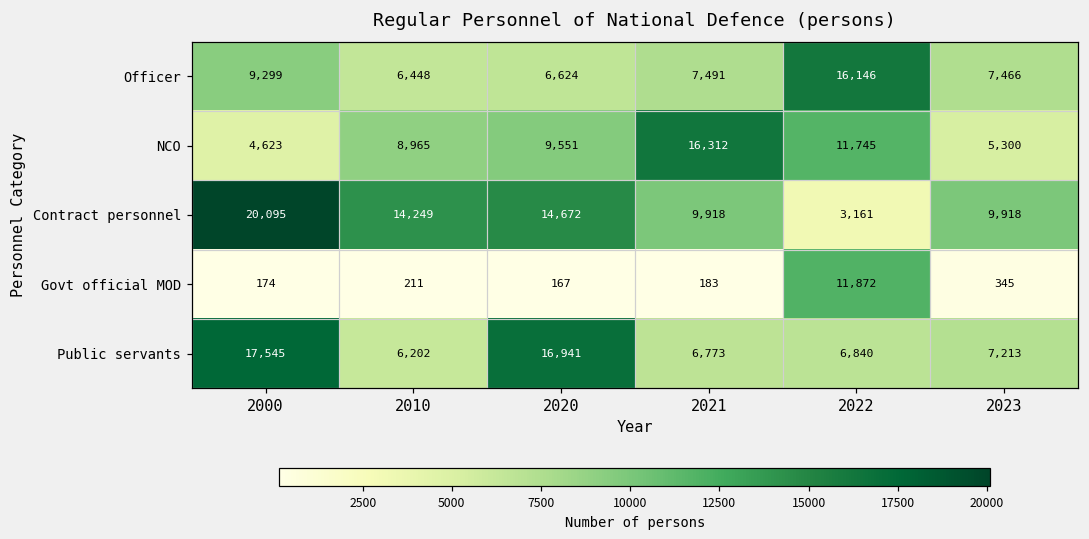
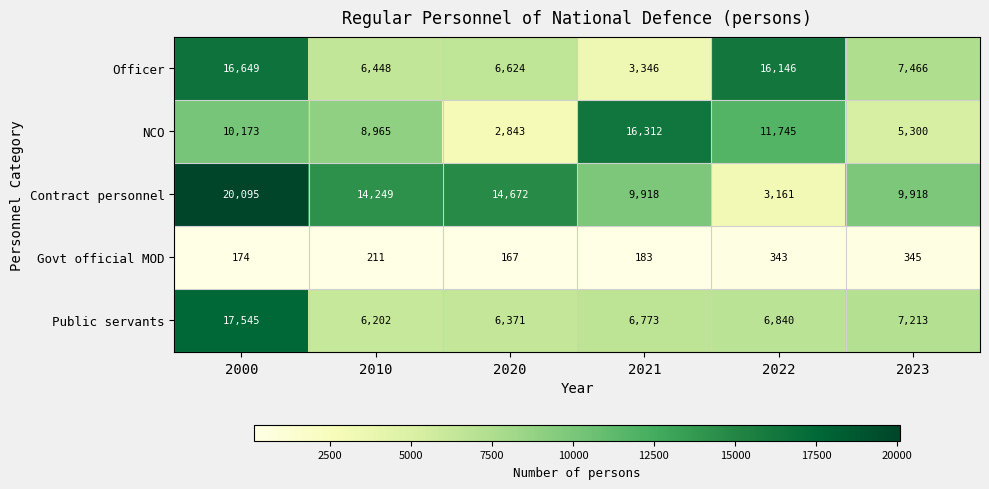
  {
    "Officer": {
-     "2000": "9,299",
+     "2000": "16,649",
      "2010": "6,448",
      "2020": "6,624",
-     "2021": "7,491",
+     "2021": "3,346",
      "2022": "16,146",
      "2023": "7,466"
    },
    "NCO": {
-     "2000": "4,623",
+     "2000": "10,173",
      "2010": "8,965",
-     "2020": "9,551",
+     "2020": "2,843",
      "2021": "16,312",
      "2022": "11,745",
      "2023": "5,300"
    },
    "Contract personnel": {
      "2000": "20,095",
      "2010": "14,249",
      "2020": "14,672",
      "2021": "9,918",
      "2022": "3,161",
      "2023": "9,918"
    },
    "Govt official MOD": {
      "2000": "174",
      "2010": "211",
      "2020": "167",
      "2021": "183",
-     "2022": "11,872",
+     "2022": "343",
      "2023": "345"
    },
    "Public servants": {
      "2000": "17,545",
      "2010": "6,202",
-     "2020": "16,941",
+     "2020": "6,371",
      "2021": "6,773",
      "2022": "6,840",
      "2023": "7,213"
    }
  }
